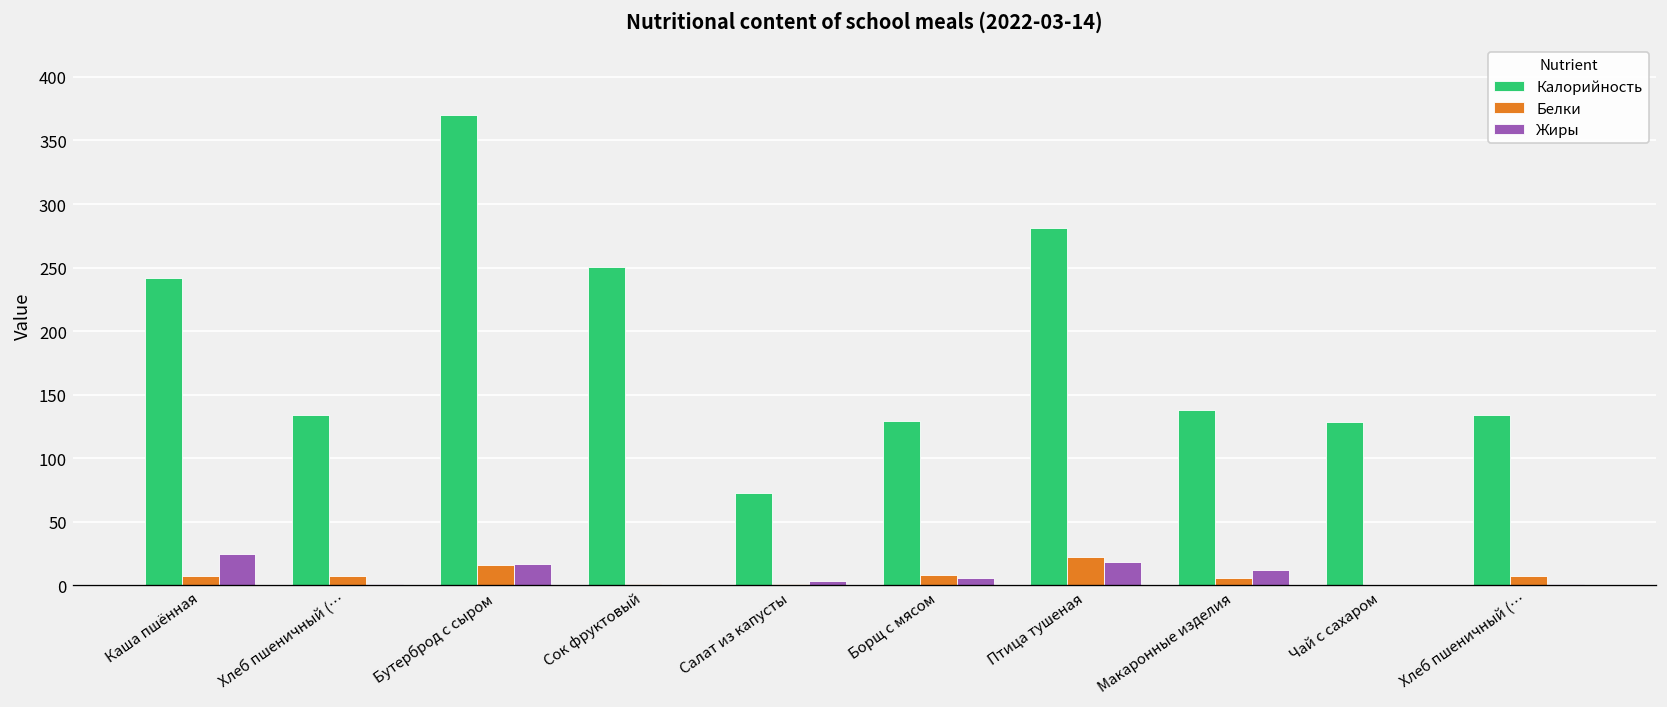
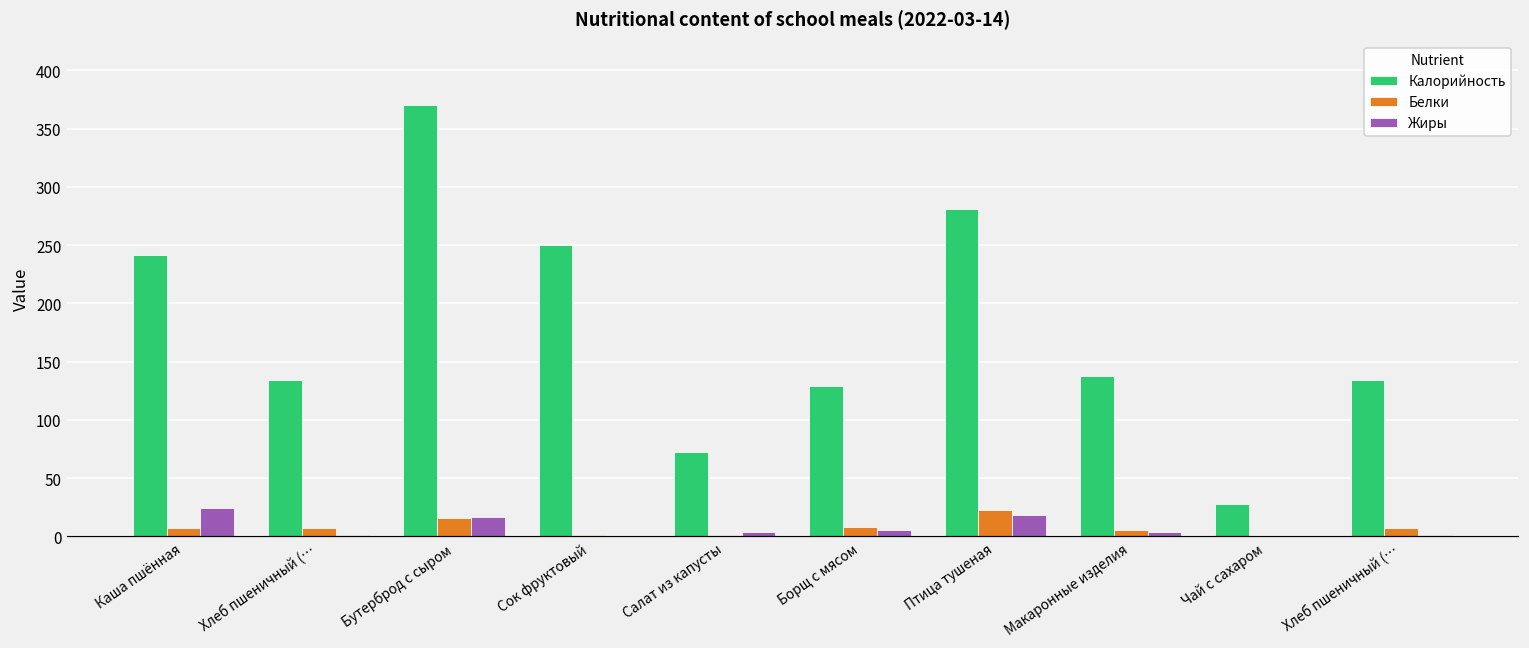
  {
    "Калорийность": {
      "Каша пшённая": 242,
      "Бутерброд с сыром": 370,
      "Сок фруктовый": 250,
      "Салат из капусты": 73,
      "Борщ с мясом": 129,
      "Птица тушеная": 281,
      "Макаронные изделия": 138,
-     "Чай с сахаром": 129
+     "Чай с сахаром": 28
    },
    "Белки": {
      "Каша пшённая": 7,
      "Бутерброд с сыром": 16,
      "Борщ с мясом": 8,
      "Птица тушеная": 22,
      "Макаронные изделия": 5
    },
    "Жиры": {
      "Каша пшённая": 25,
      "Бутерброд с сыром": 17,
      "Сок фруктовый": 0,
      "Салат из капусты": 4,
      "Борщ с мясом": 6,
      "Птица тушеная": 18,
-     "Макаронные изделия": 12,
+     "Макаронные изделия": 4,
      "Чай с сахаром": 0
    }
  }
